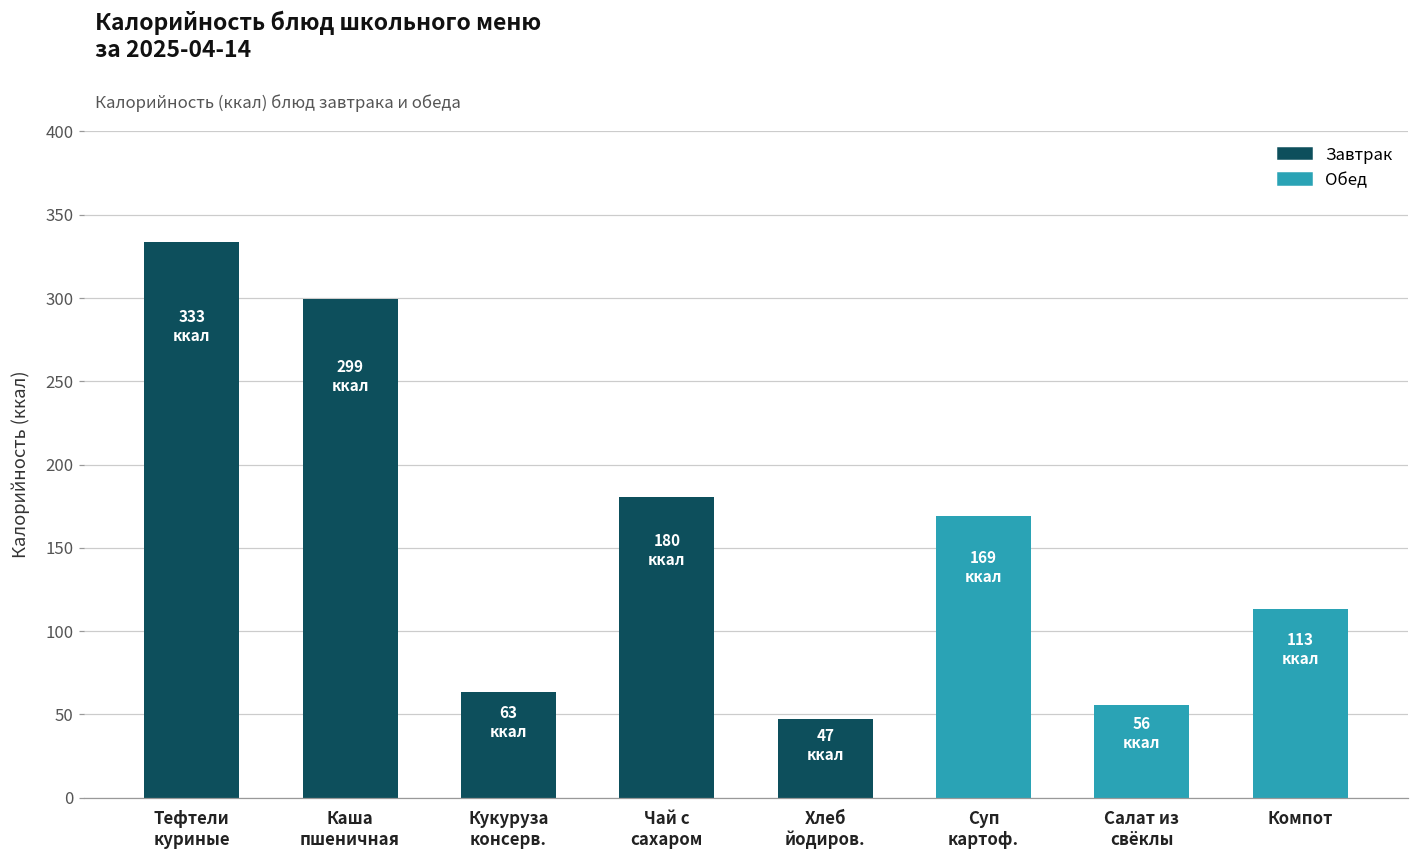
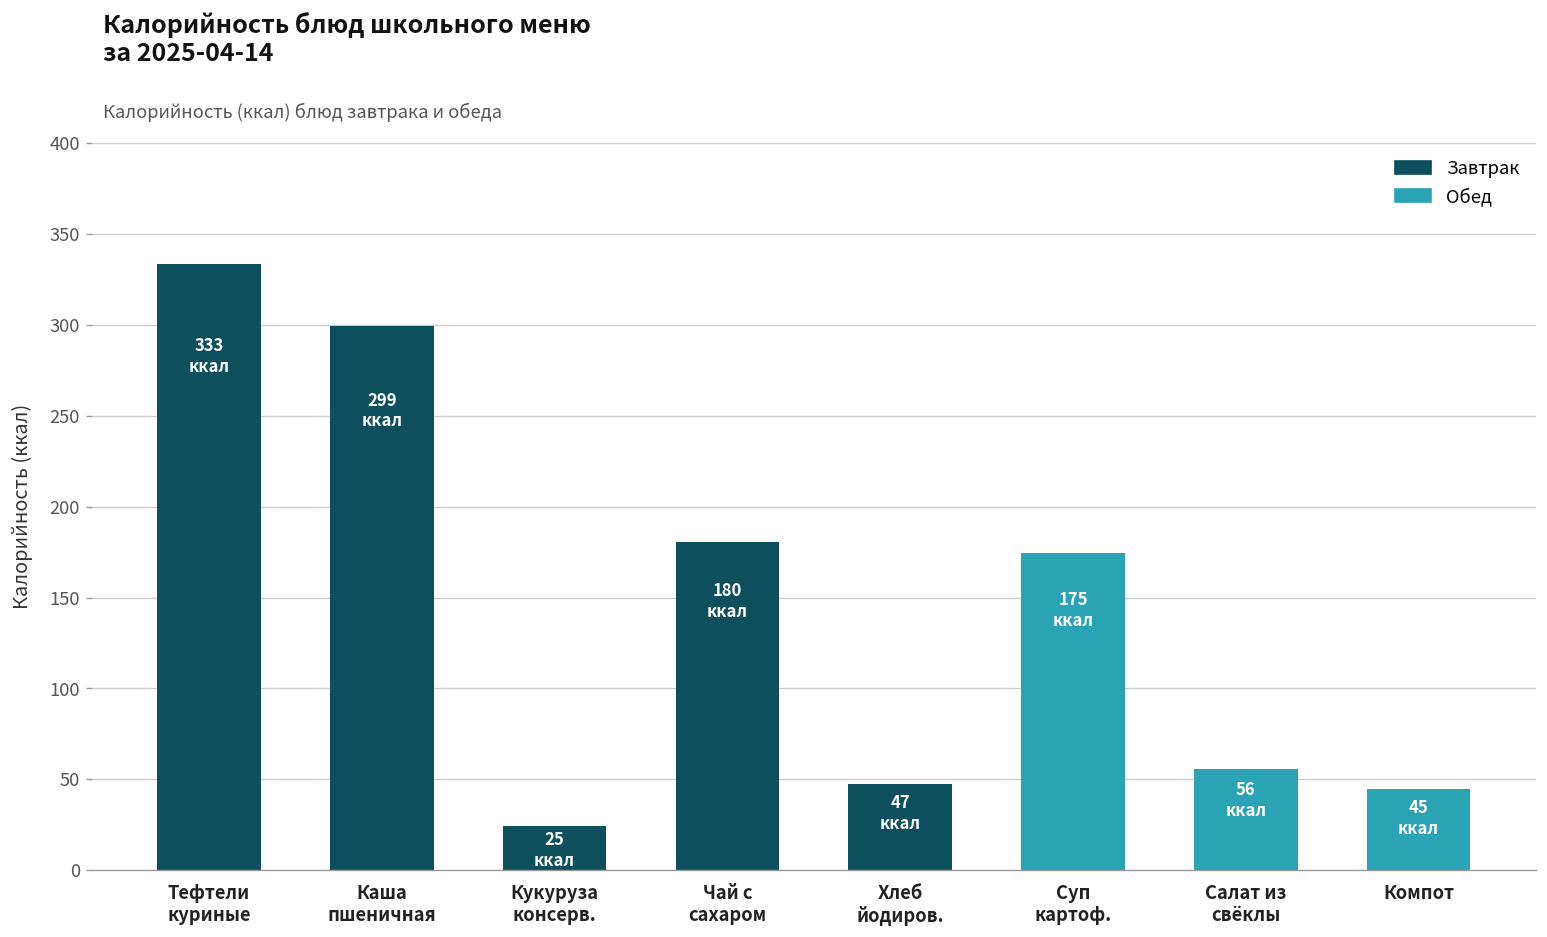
  {
    "Тефтели куриные": 333,
    "Каша пшеничная": 299,
-   "Кукуруза консерв.": 63,
+   "Кукуруза консерв.": 25,
    "Чай с сахаром": 180,
    "Хлеб йодиров.": 47,
-   "Суп картоф.": 169,
+   "Суп картоф.": 175,
    "Салат из свёклы": 56,
-   "Компот": 113
+   "Компот": 45
  }
